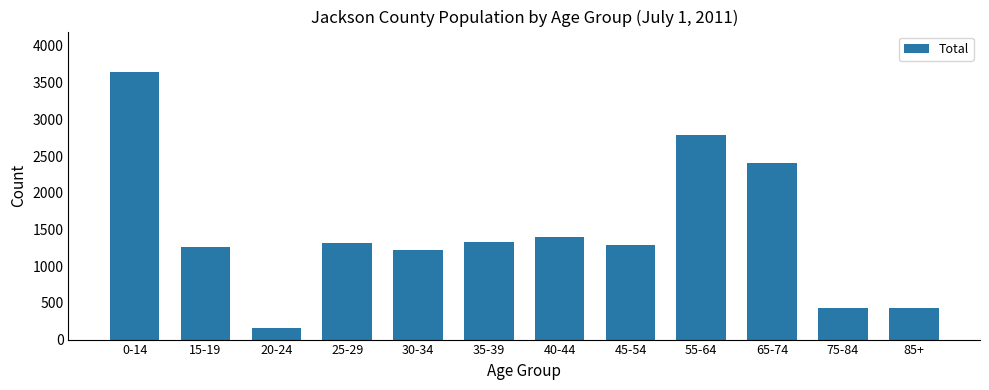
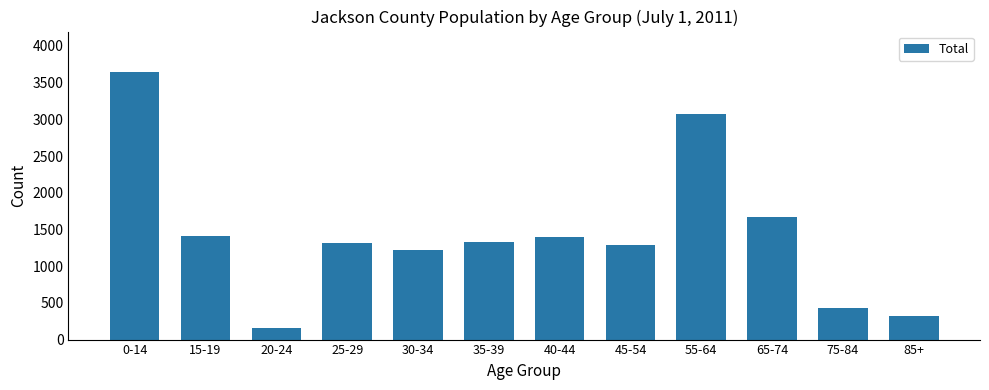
  {
    "0-14": 3600,
-   "15-19": 1300,
+   "15-19": 1400,
    "20-24": 200,
    "25-29": 1300,
    "30-34": 1200,
    "35-39": 1300,
    "40-44": 1400,
    "45-54": 1300,
-   "55-64": 2800,
-   "65-74": 2400,
+   "55-64": 3100,
+   "65-74": 1700,
    "75-84": 400,
-   "85+": 400
+   "85+": 300
  }
